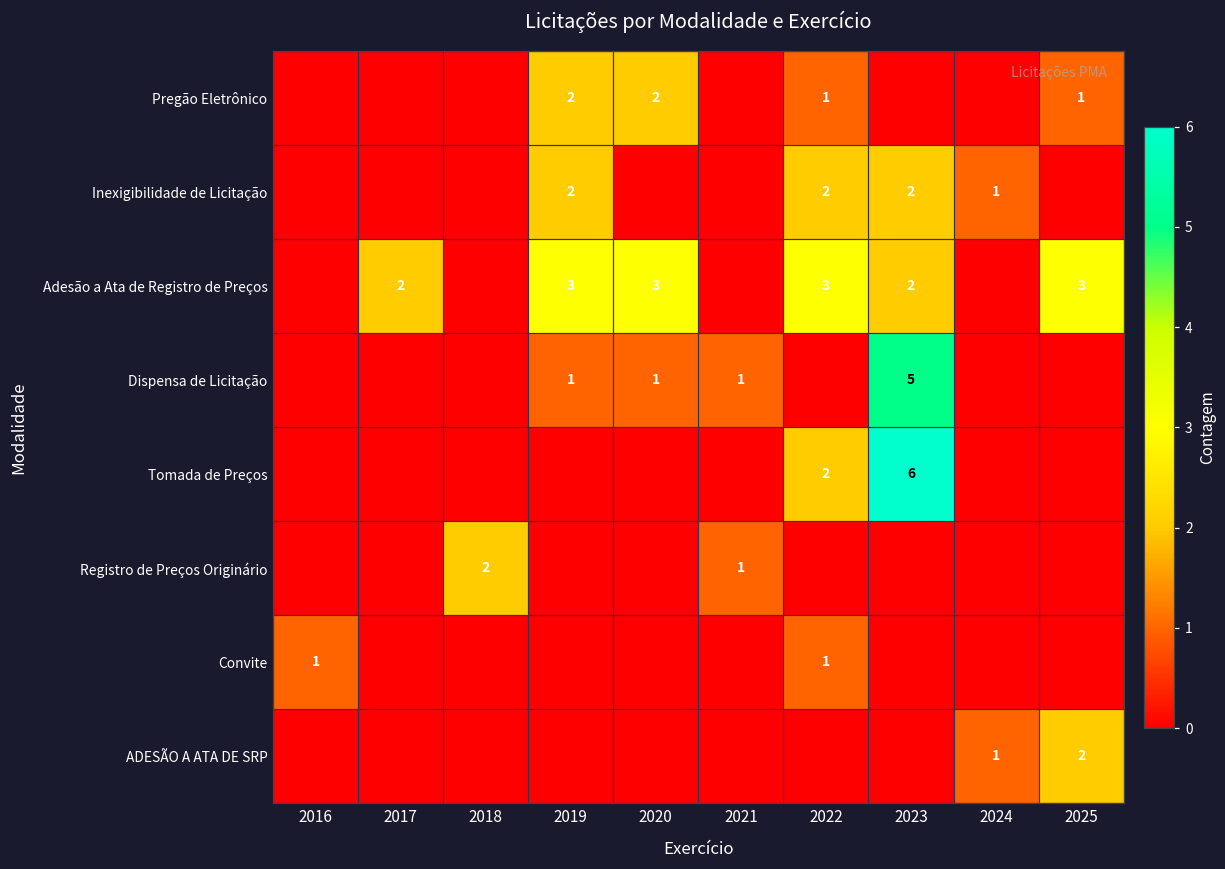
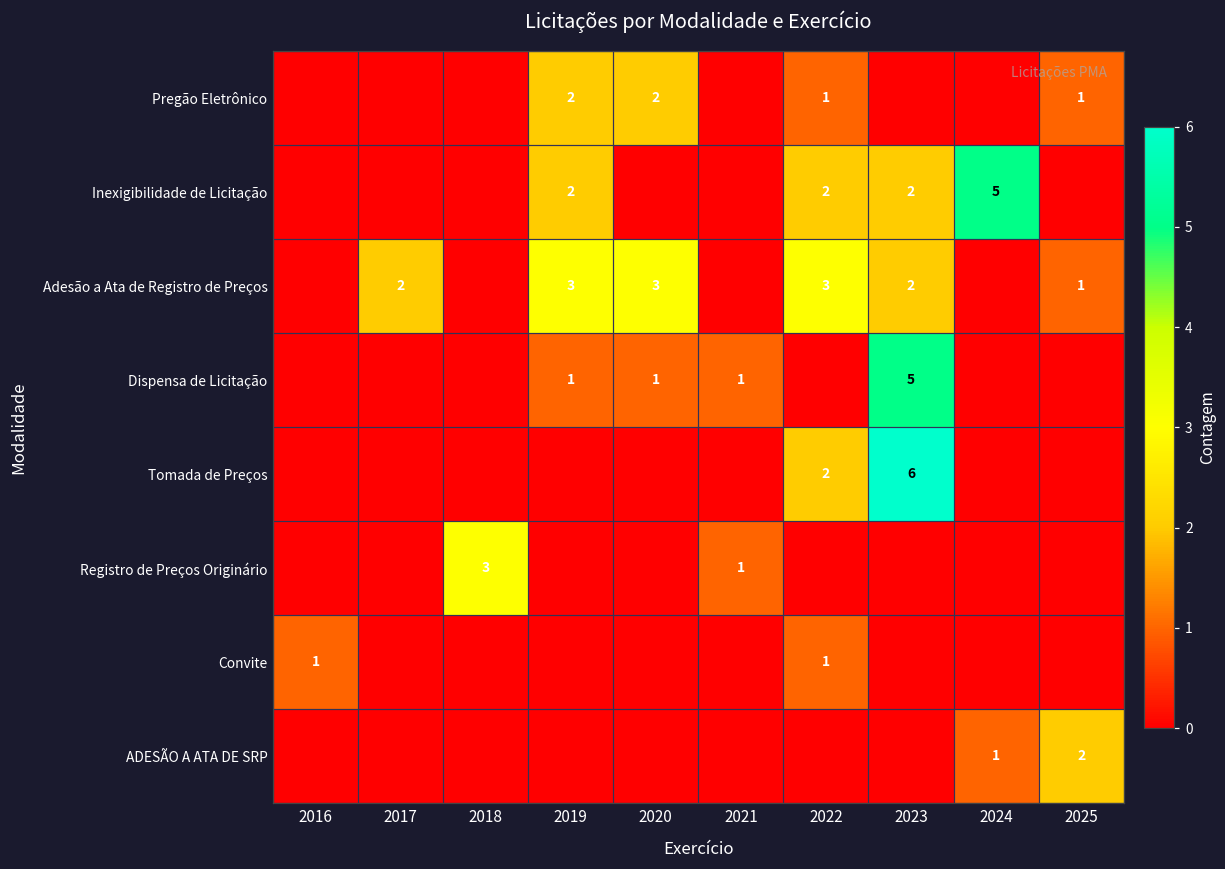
  {
    "Pregão Eletrônico": {
      "2019": 2,
      "2020": 2,
      "2022": 1
    },
    "Inexigibilidade de Licitação": {
      "2019": 2,
      "2022": 2,
      "2023": 2,
-     "2024": 1
+     "2024": 5
    },
    "Adesão a Ata de Registro de Preços": {
      "2017": 2,
      "2019": 3,
      "2020": 3,
      "2022": 3,
      "2023": 2,
-     "2025": 3
+     "2025": 1
    },
    "Dispensa de Licitação": {
      "2019": 1,
      "2020": 1,
      "2021": 1,
      "2023": 5
    },
    "Tomada de Preços": {
      "2022": 2,
      "2023": 6
    },
    "Registro de Preços Originário": {
-     "2018": 2,
+     "2018": 3,
      "2021": 1
    },
    "Convite": {
      "2016": 1,
      "2022": 1
    },
    "ADESÃO A ATA DE SRP": {
      "2024": 1,
      "2025": 2
    }
  }
